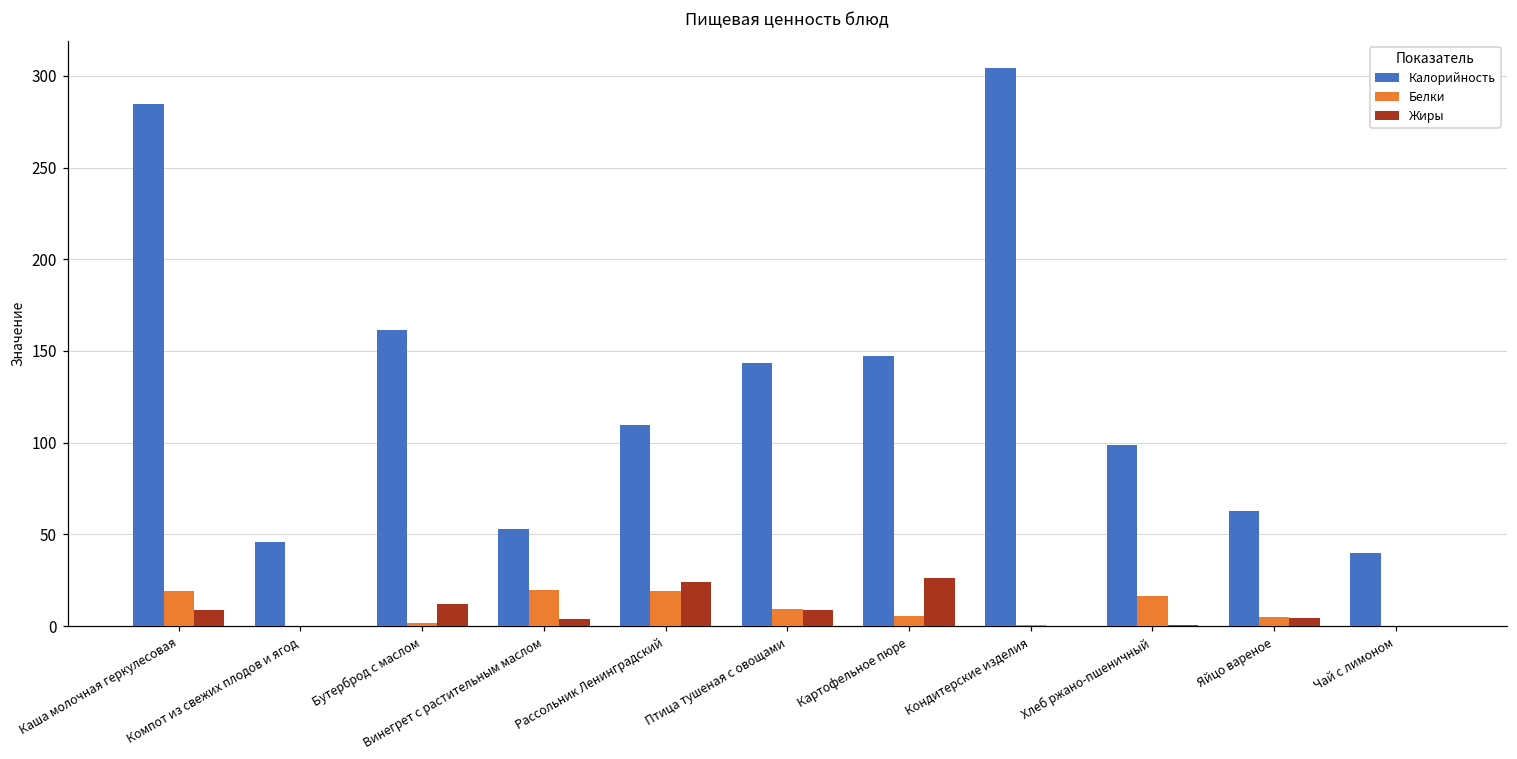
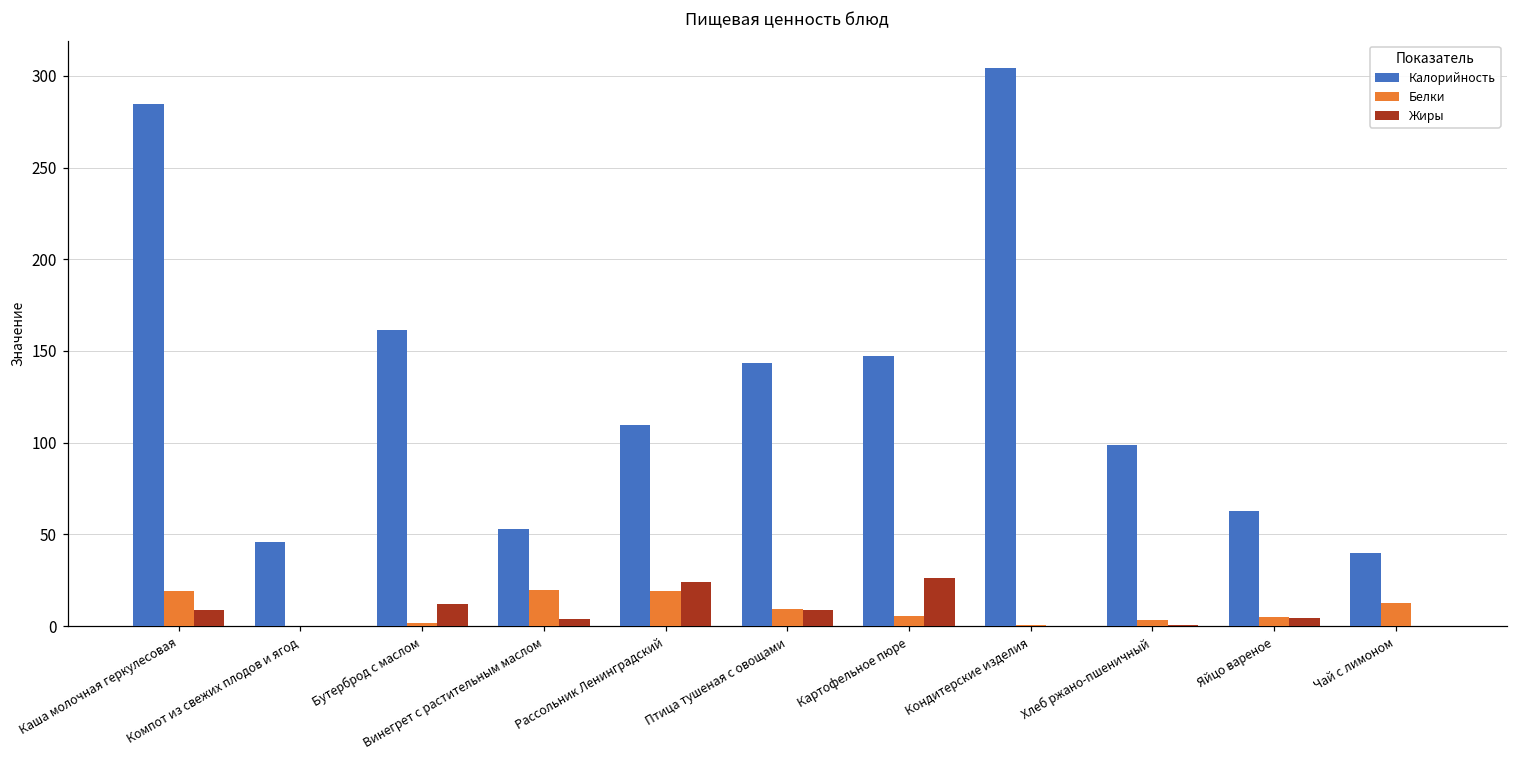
  {
    "Калорийность": {
      "Каша молочная геркулесовая": 285,
      "Компот из свежих плодов и ягод": 46,
      "Бутерброд с маслом": 162,
      "Винегрет с растительным маслом": 53,
      "Рассольник Ленинградский": 110,
      "Птица тушеная с овощами": 144,
      "Картофельное пюре": 147,
      "Кондитерские изделия": 304,
      "Хлеб ржано-пшеничный": 99,
      "Яйцо вареное": 63,
      "Чай с лимоном": 40
    },
    "Белки": {
      "Каша молочная геркулесовая": 19,
      "Бутерброд с маслом": 2,
      "Винегрет с растительным маслом": 20,
      "Рассольник Ленинградский": 19,
      "Птица тушеная с овощами": 10,
      "Картофельное пюре": 6,
-     "Хлеб ржано-пшеничный": 16,
+     "Хлеб ржано-пшеничный": 3,
      "Яйцо вареное": 5,
-     "Чай с лимоном": 0
+     "Чай с лимоном": 13
    },
    "Жиры": {
      "Каша молочная геркулесовая": 9,
      "Бутерброд с маслом": 12,
      "Винегрет с растительным маслом": 4,
      "Рассольник Ленинградский": 24,
      "Птица тушеная с овощами": 9,
      "Картофельное пюре": 26,
      "Кондитерские изделия": 0,
      "Яйцо вареное": 5
    }
  }
